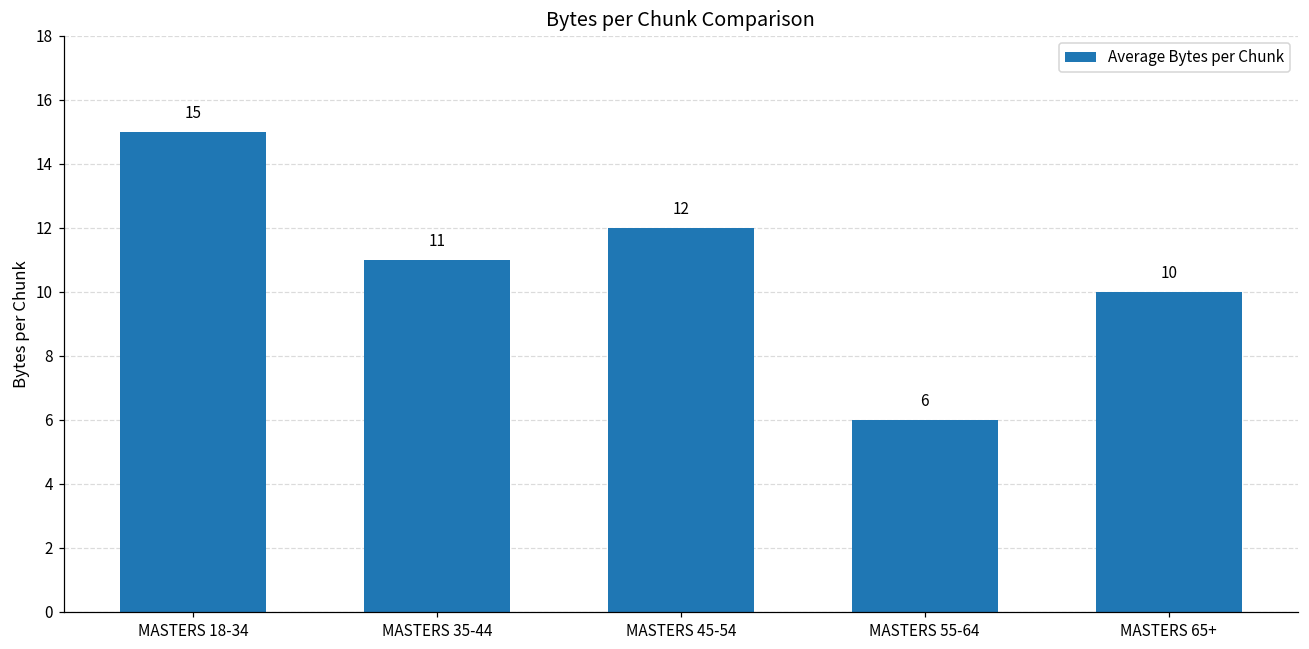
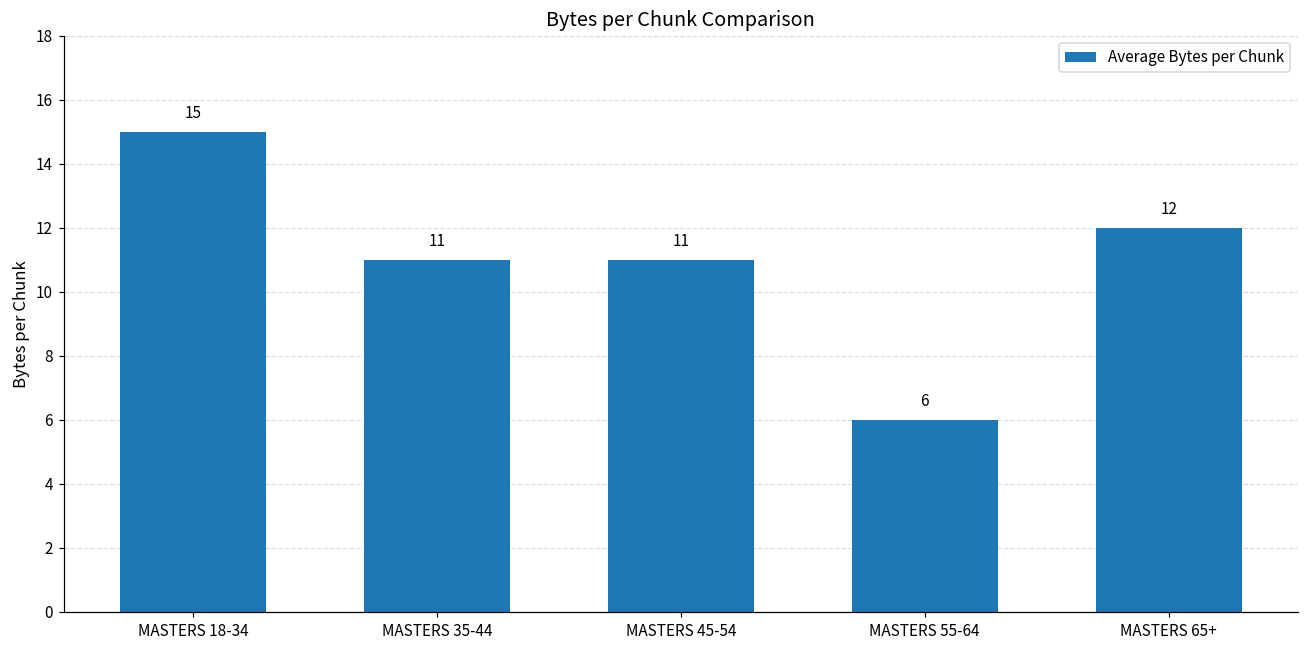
  {
    "MASTERS 18-34": 15,
    "MASTERS 35-44": 11,
-   "MASTERS 45-54": 12,
+   "MASTERS 45-54": 11,
    "MASTERS 55-64": 6,
-   "MASTERS 65+": 10
+   "MASTERS 65+": 12
  }
